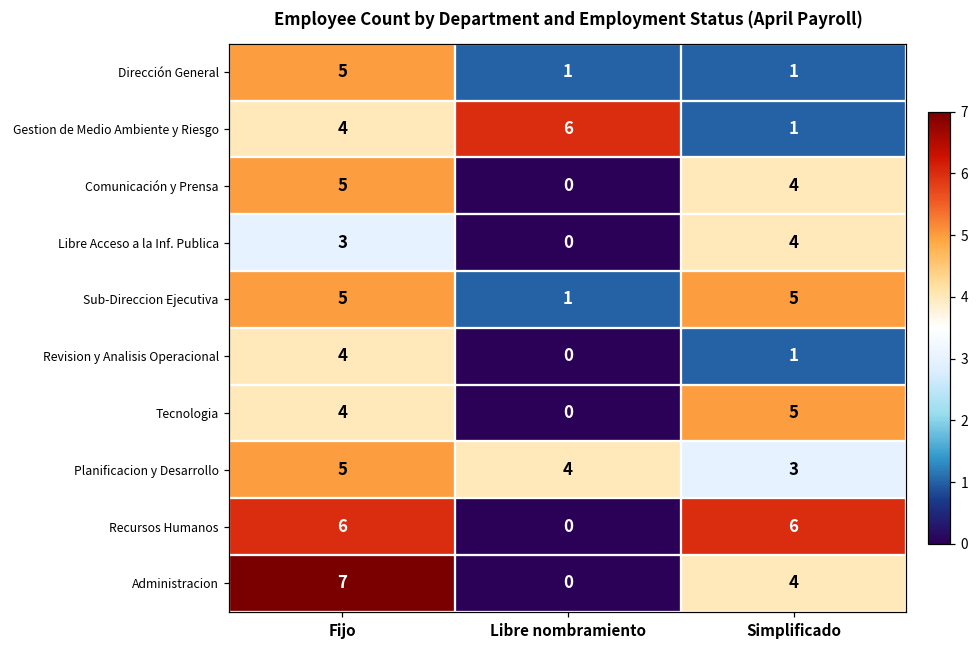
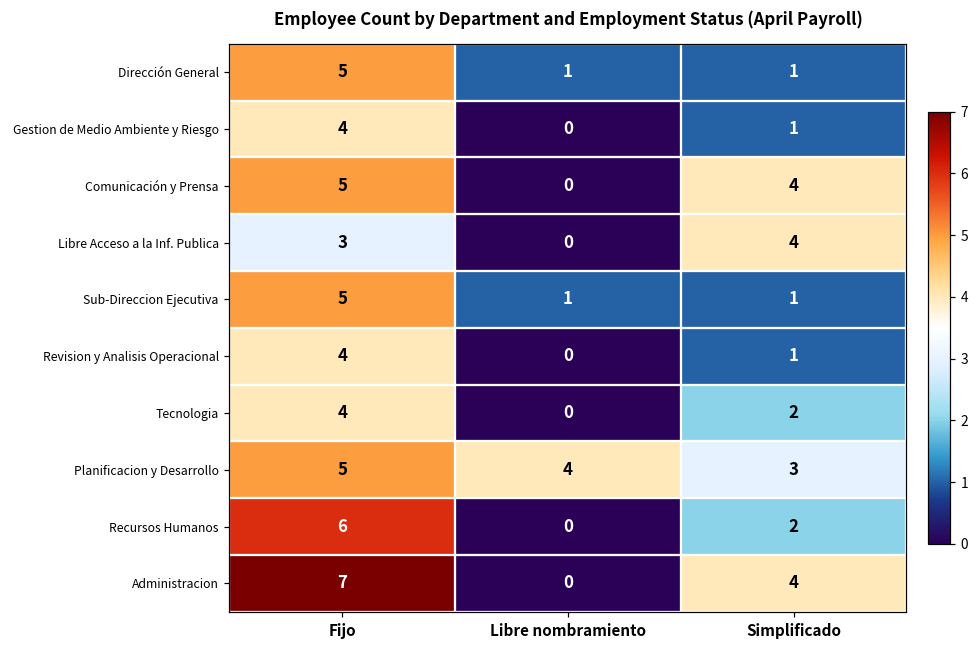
  {
    "Dirección General": {
      "Fijo": 5,
      "Libre nombramiento": 1,
      "Simplificado": 1
    },
    "Gestion de Medio Ambiente y Riesgo": {
      "Fijo": 4,
-     "Libre nombramiento": 6,
+     "Libre nombramiento": 0,
      "Simplificado": 1
    },
    "Comunicación y Prensa": {
      "Fijo": 5,
      "Libre nombramiento": 0,
      "Simplificado": 4
    },
    "Libre Acceso a la Inf. Publica": {
      "Fijo": 3,
      "Libre nombramiento": 0,
      "Simplificado": 4
    },
    "Sub-Direccion Ejecutiva": {
      "Fijo": 5,
      "Libre nombramiento": 1,
-     "Simplificado": 5
+     "Simplificado": 1
    },
    "Revision y Analisis Operacional": {
      "Fijo": 4,
      "Libre nombramiento": 0,
      "Simplificado": 1
    },
    "Tecnologia": {
      "Fijo": 4,
      "Libre nombramiento": 0,
-     "Simplificado": 5
+     "Simplificado": 2
    },
    "Planificacion y Desarrollo": {
      "Fijo": 5,
      "Libre nombramiento": 4,
      "Simplificado": 3
    },
    "Recursos Humanos": {
      "Fijo": 6,
      "Libre nombramiento": 0,
-     "Simplificado": 6
+     "Simplificado": 2
    },
    "Administracion": {
      "Fijo": 7,
      "Libre nombramiento": 0,
      "Simplificado": 4
    }
  }
